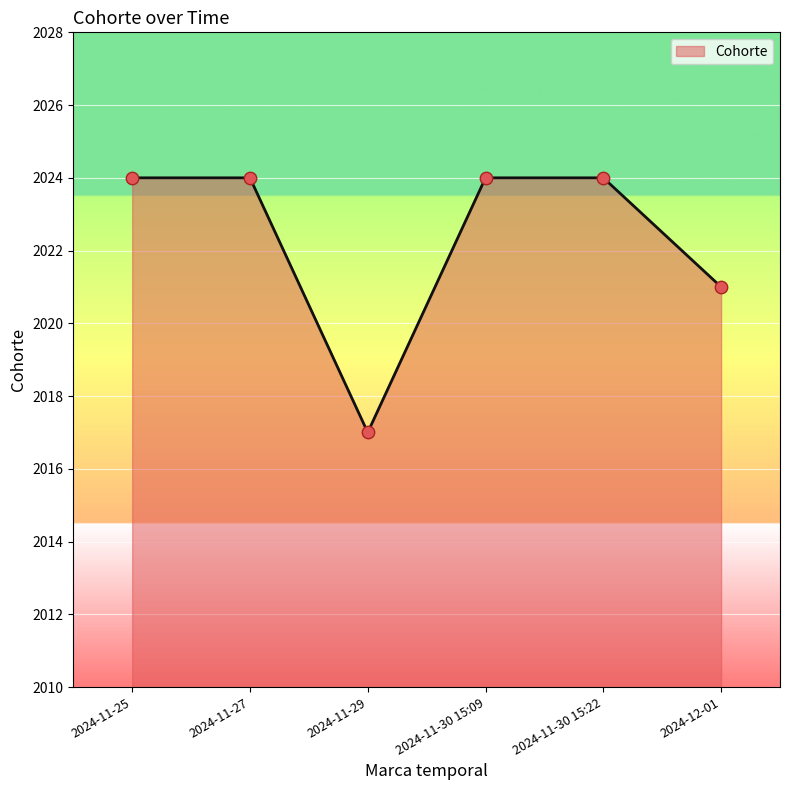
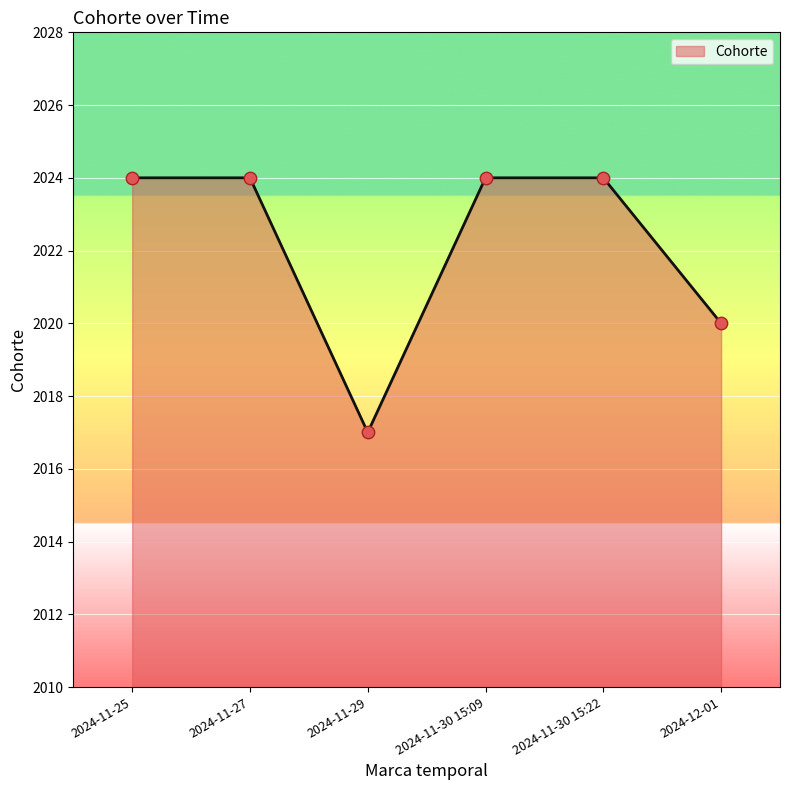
  {
    "2024-11-25": 2024,
    "2024-11-27": 2024,
    "2024-11-29": 2017,
    "2024-11-30 15:09": 2024,
    "2024-11-30 15:22": 2024,
-   "2024-12-01": 2021
+   "2024-12-01": 2020
  }
